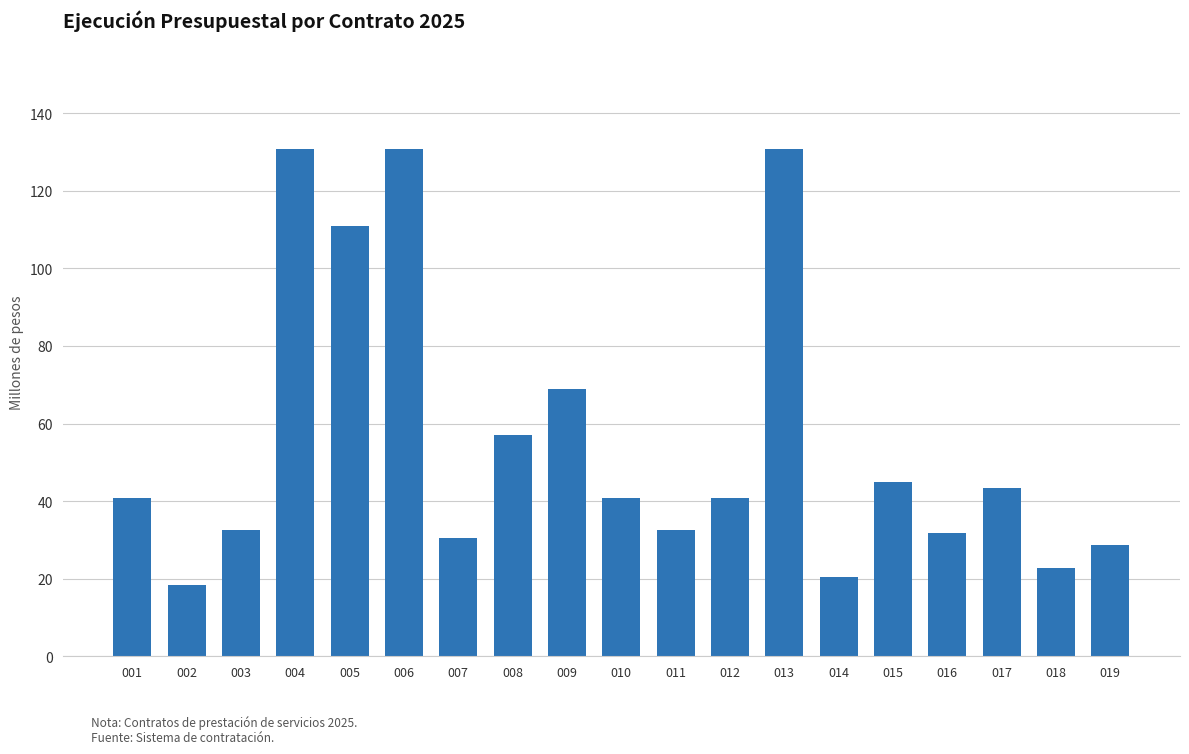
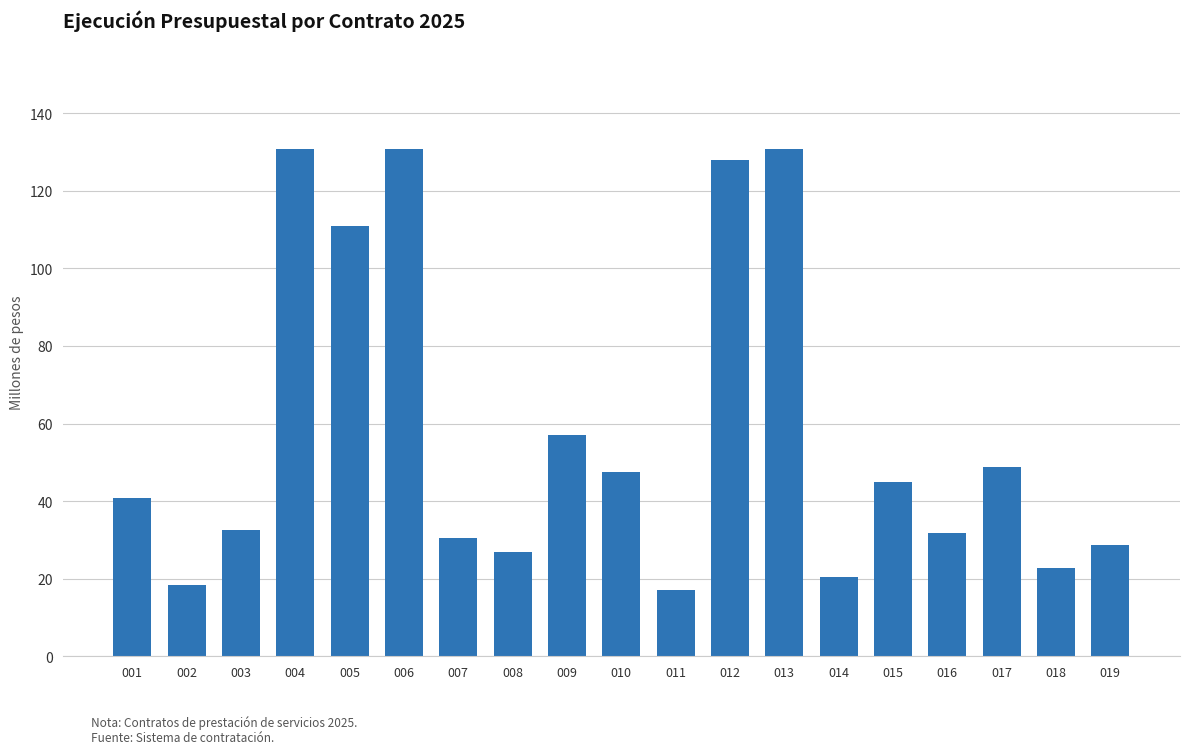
  {
    "001": 41,
    "002": 18,
    "003": 33,
    "004": 131,
    "005": 111,
    "006": 131,
    "007": 30,
-   "008": 57,
-   "009": 69,
-   "010": 41,
-   "011": 33,
-   "012": 41,
+   "008": 27,
+   "009": 57,
+   "010": 47,
+   "011": 17,
+   "012": 128,
    "013": 131,
    "014": 20,
    "015": 45,
    "016": 32,
-   "017": 43,
+   "017": 49,
    "018": 23,
    "019": 29
  }
